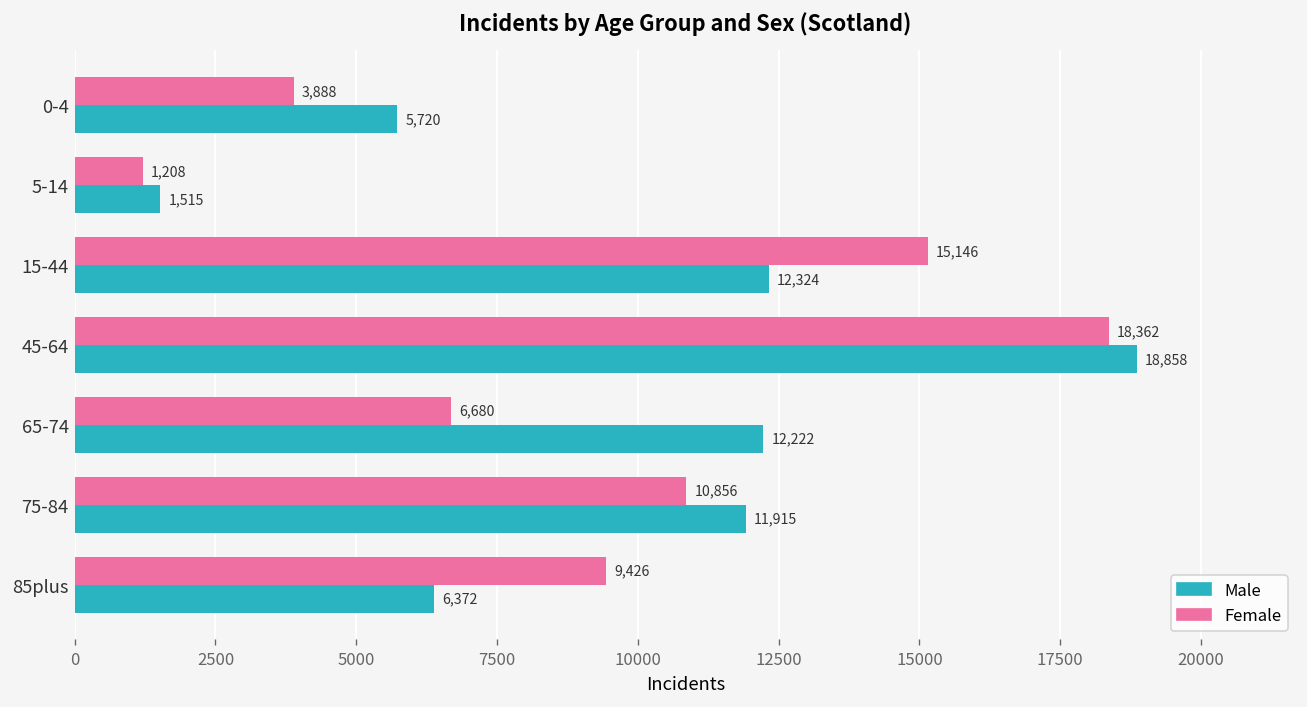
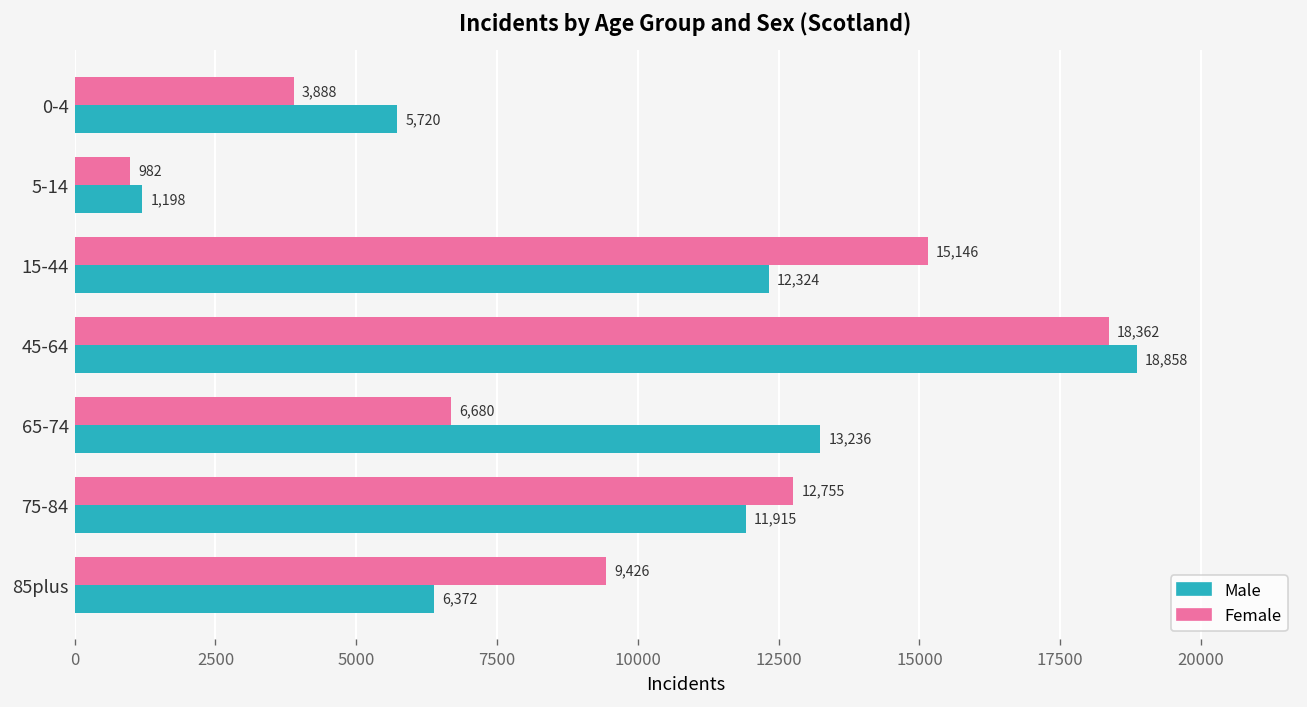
  {
    "Male": {
      "0-4": "5,720",
-     "5-14": "1,515",
+     "5-14": "1,198",
      "15-44": "12,324",
      "45-64": "18,858",
-     "65-74": "12,222",
+     "65-74": "13,236",
      "75-84": "11,915",
      "85plus": "6,372"
    },
    "Female": {
      "0-4": "3,888",
-     "5-14": "1,208",
+     "5-14": "982",
      "15-44": "15,146",
      "45-64": "18,362",
      "65-74": "6,680",
-     "75-84": "10,856",
+     "75-84": "12,755",
      "85plus": "9,426"
    }
  }
